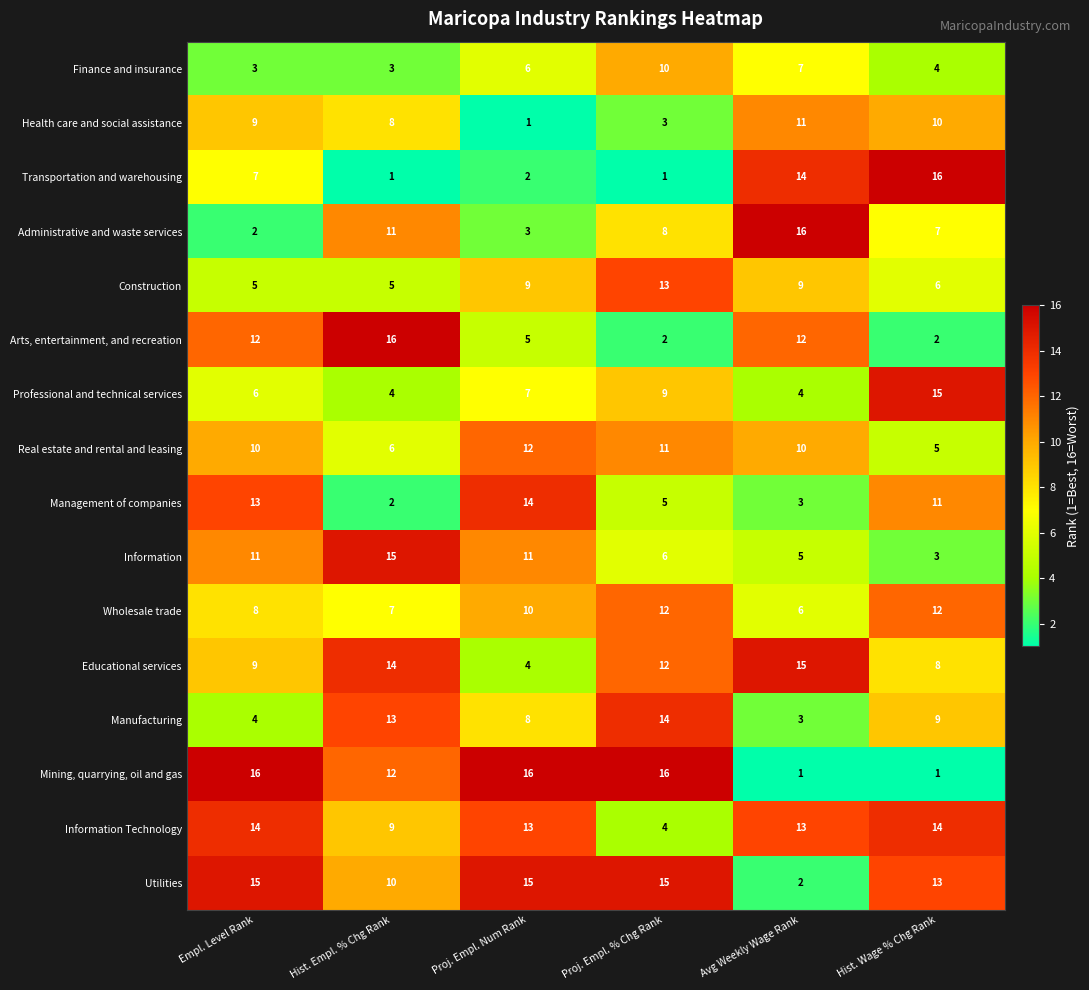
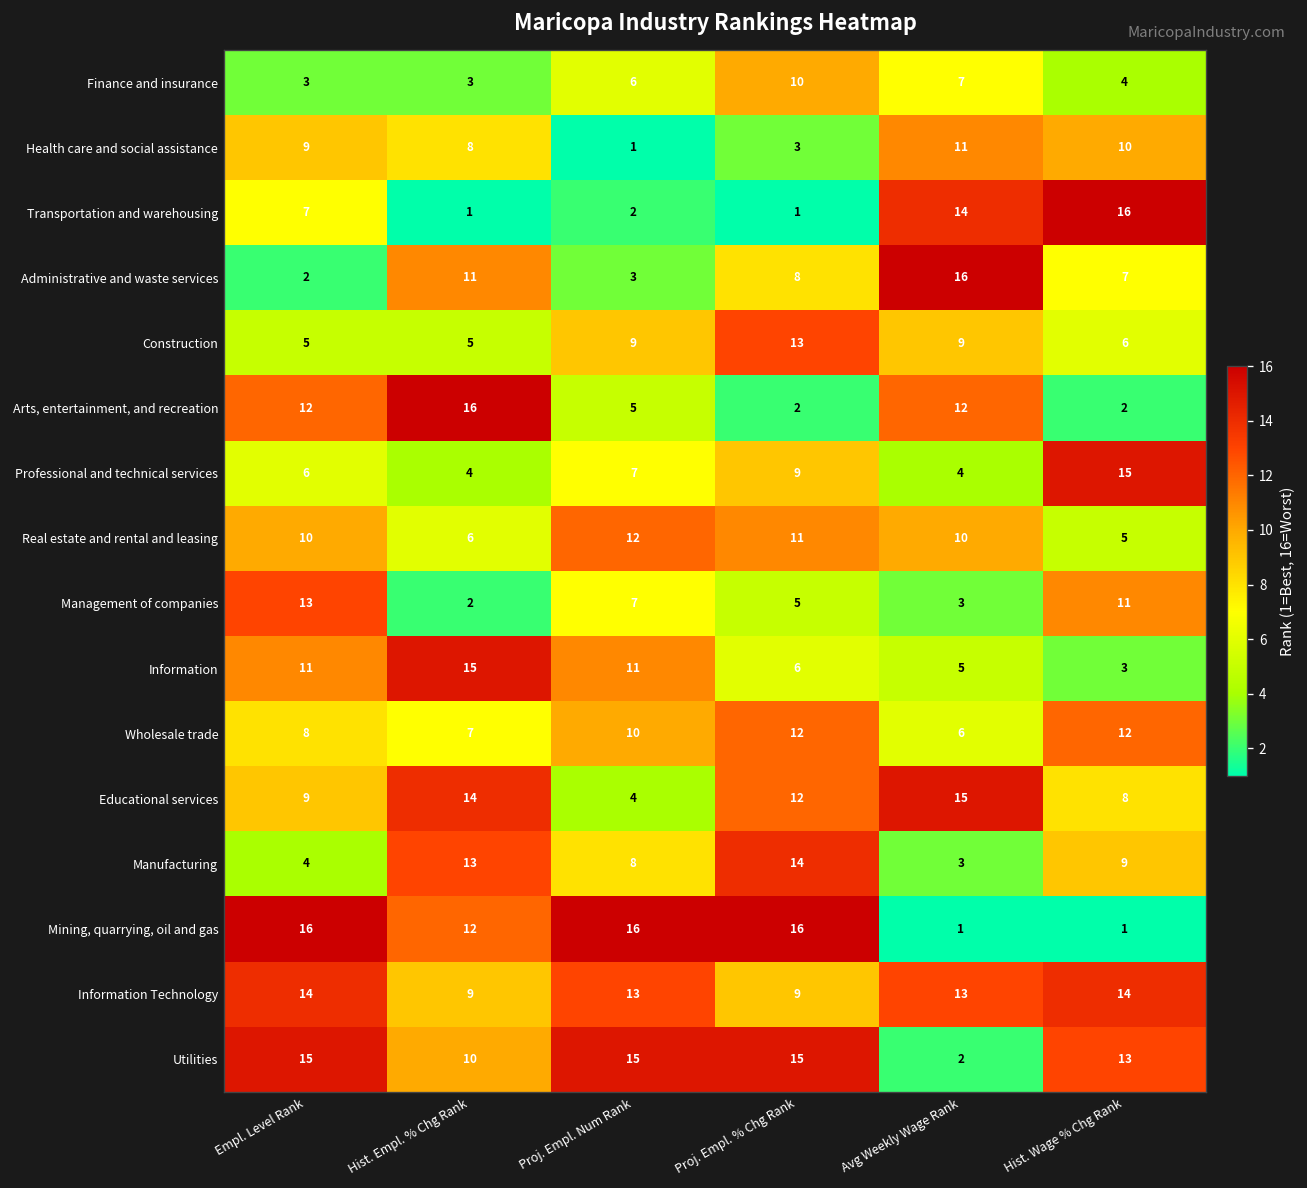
  {
    "Finance and insurance": {
      "Empl. Level Rank": 3,
      "Hist. Empl. % Chg Rank": 3,
      "Proj. Empl. Num Rank": 6,
      "Proj. Empl. % Chg Rank": 10,
      "Avg Weekly Wage Rank": 7,
      "Hist. Wage % Chg Rank": 4
    },
    "Health care and social assistance": {
      "Empl. Level Rank": 9,
      "Hist. Empl. % Chg Rank": 8,
      "Proj. Empl. Num Rank": 1,
      "Proj. Empl. % Chg Rank": 3,
      "Avg Weekly Wage Rank": 11,
      "Hist. Wage % Chg Rank": 10
    },
    "Transportation and warehousing": {
      "Empl. Level Rank": 7,
      "Hist. Empl. % Chg Rank": 1,
      "Proj. Empl. Num Rank": 2,
      "Proj. Empl. % Chg Rank": 1,
      "Avg Weekly Wage Rank": 14,
      "Hist. Wage % Chg Rank": 16
    },
    "Administrative and waste services": {
      "Empl. Level Rank": 2,
      "Hist. Empl. % Chg Rank": 11,
      "Proj. Empl. Num Rank": 3,
      "Proj. Empl. % Chg Rank": 8,
      "Avg Weekly Wage Rank": 16,
      "Hist. Wage % Chg Rank": 7
    },
    "Construction": {
      "Empl. Level Rank": 5,
      "Hist. Empl. % Chg Rank": 5,
      "Proj. Empl. Num Rank": 9,
      "Proj. Empl. % Chg Rank": 13,
      "Avg Weekly Wage Rank": 9,
      "Hist. Wage % Chg Rank": 6
    },
    "Arts, entertainment, and recreation": {
      "Empl. Level Rank": 12,
      "Hist. Empl. % Chg Rank": 16,
      "Proj. Empl. Num Rank": 5,
      "Proj. Empl. % Chg Rank": 2,
      "Avg Weekly Wage Rank": 12,
      "Hist. Wage % Chg Rank": 2
    },
    "Professional and technical services": {
      "Empl. Level Rank": 6,
      "Hist. Empl. % Chg Rank": 4,
      "Proj. Empl. Num Rank": 7,
      "Proj. Empl. % Chg Rank": 9,
      "Avg Weekly Wage Rank": 4,
      "Hist. Wage % Chg Rank": 15
    },
    "Real estate and rental and leasing": {
      "Empl. Level Rank": 10,
      "Hist. Empl. % Chg Rank": 6,
      "Proj. Empl. Num Rank": 12,
      "Proj. Empl. % Chg Rank": 11,
      "Avg Weekly Wage Rank": 10,
      "Hist. Wage % Chg Rank": 5
    },
    "Management of companies": {
      "Empl. Level Rank": 13,
      "Hist. Empl. % Chg Rank": 2,
-     "Proj. Empl. Num Rank": 14,
+     "Proj. Empl. Num Rank": 7,
      "Proj. Empl. % Chg Rank": 5,
      "Avg Weekly Wage Rank": 3,
      "Hist. Wage % Chg Rank": 11
    },
    "Information": {
      "Empl. Level Rank": 11,
      "Hist. Empl. % Chg Rank": 15,
      "Proj. Empl. Num Rank": 11,
      "Proj. Empl. % Chg Rank": 6,
      "Avg Weekly Wage Rank": 5,
      "Hist. Wage % Chg Rank": 3
    },
    "Wholesale trade": {
      "Empl. Level Rank": 8,
      "Hist. Empl. % Chg Rank": 7,
      "Proj. Empl. Num Rank": 10,
      "Proj. Empl. % Chg Rank": 12,
      "Avg Weekly Wage Rank": 6,
      "Hist. Wage % Chg Rank": 12
    },
    "Educational services": {
      "Empl. Level Rank": 9,
      "Hist. Empl. % Chg Rank": 14,
      "Proj. Empl. Num Rank": 4,
      "Proj. Empl. % Chg Rank": 12,
      "Avg Weekly Wage Rank": 15,
      "Hist. Wage % Chg Rank": 8
    },
    "Manufacturing": {
      "Empl. Level Rank": 4,
      "Hist. Empl. % Chg Rank": 13,
      "Proj. Empl. Num Rank": 8,
      "Proj. Empl. % Chg Rank": 14,
      "Avg Weekly Wage Rank": 3,
      "Hist. Wage % Chg Rank": 9
    },
    "Mining, quarrying, oil and gas": {
      "Empl. Level Rank": 16,
      "Hist. Empl. % Chg Rank": 12,
      "Proj. Empl. Num Rank": 16,
      "Proj. Empl. % Chg Rank": 16,
      "Avg Weekly Wage Rank": 1,
      "Hist. Wage % Chg Rank": 1
    },
    "Information Technology": {
      "Empl. Level Rank": 14,
      "Hist. Empl. % Chg Rank": 9,
      "Proj. Empl. Num Rank": 13,
-     "Proj. Empl. % Chg Rank": 4,
+     "Proj. Empl. % Chg Rank": 9,
      "Avg Weekly Wage Rank": 13,
      "Hist. Wage % Chg Rank": 14
    },
    "Utilities": {
      "Empl. Level Rank": 15,
      "Hist. Empl. % Chg Rank": 10,
      "Proj. Empl. Num Rank": 15,
      "Proj. Empl. % Chg Rank": 15,
      "Avg Weekly Wage Rank": 2,
      "Hist. Wage % Chg Rank": 13
    }
  }
